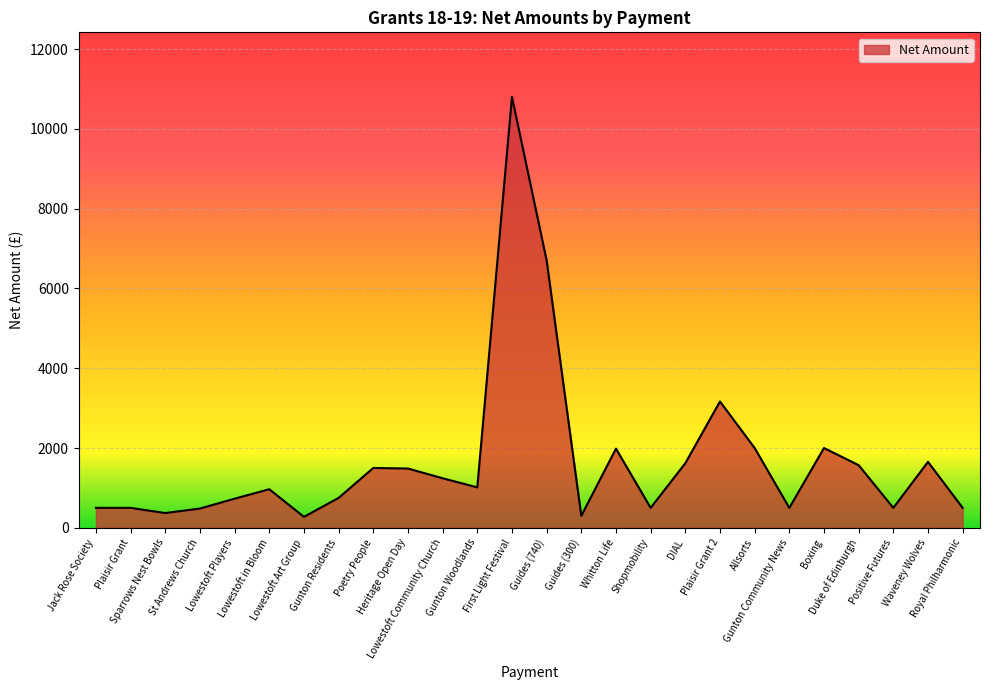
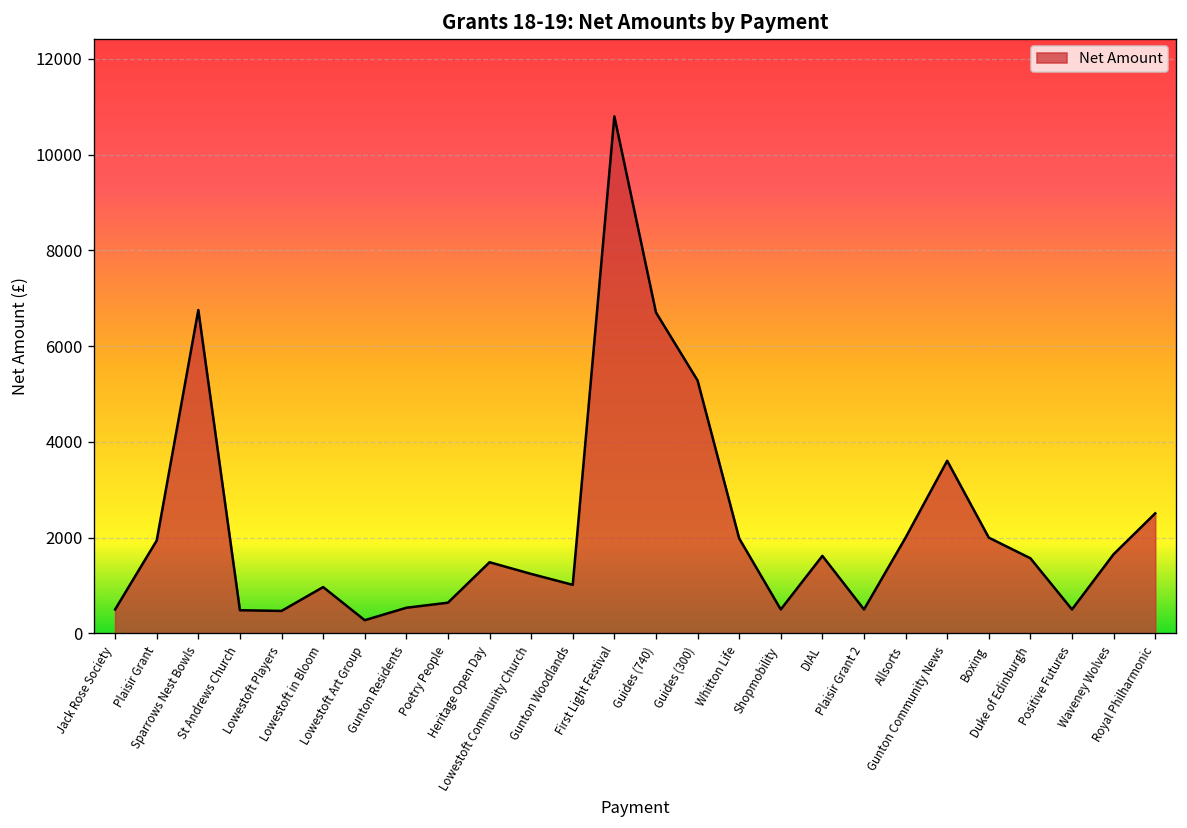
  {
    "Jack Rose Society": 500,
-   "Plaisir Grant": 500,
-   "Sparrows Nest Bowls": 400,
+   "Plaisir Grant": 1900,
+   "Sparrows Nest Bowls": 6800,
    "St Andrews Church": 500,
-   "Lowestoft Players": 700,
+   "Lowestoft Players": 500,
    "Lowestoft in Bloom": 1000,
    "Lowestoft Art Group": 300,
-   "Gunton Residents": 800,
-   "Poetry People": 1500,
+   "Gunton Residents": 500,
+   "Poetry People": 600,
    "Heritage Open Day": 1500,
    "Lowestoft Community Church": 1200,
    "Gunton Woodlands": 1000,
    "First Light Festival": 10800,
    "Guides (740)": 6700,
-   "Guides (300)": 300,
+   "Guides (300)": 5300,
    "Whitton Life": 2000,
    "Shopmobility": 500,
    "DIAL": 1600,
-   "Plaisir Grant 2": 3200,
+   "Plaisir Grant 2": 500,
    "Allsorts": 2000,
-   "Gunton Community News": 500,
+   "Gunton Community News": 3600,
    "Boxing": 2000,
    "Duke of Edinburgh": 1600,
    "Positive Futures": 500,
    "Waveney Wolves": 1700,
-   "Royal Philharmonic": 500
+   "Royal Philharmonic": 2500
  }
